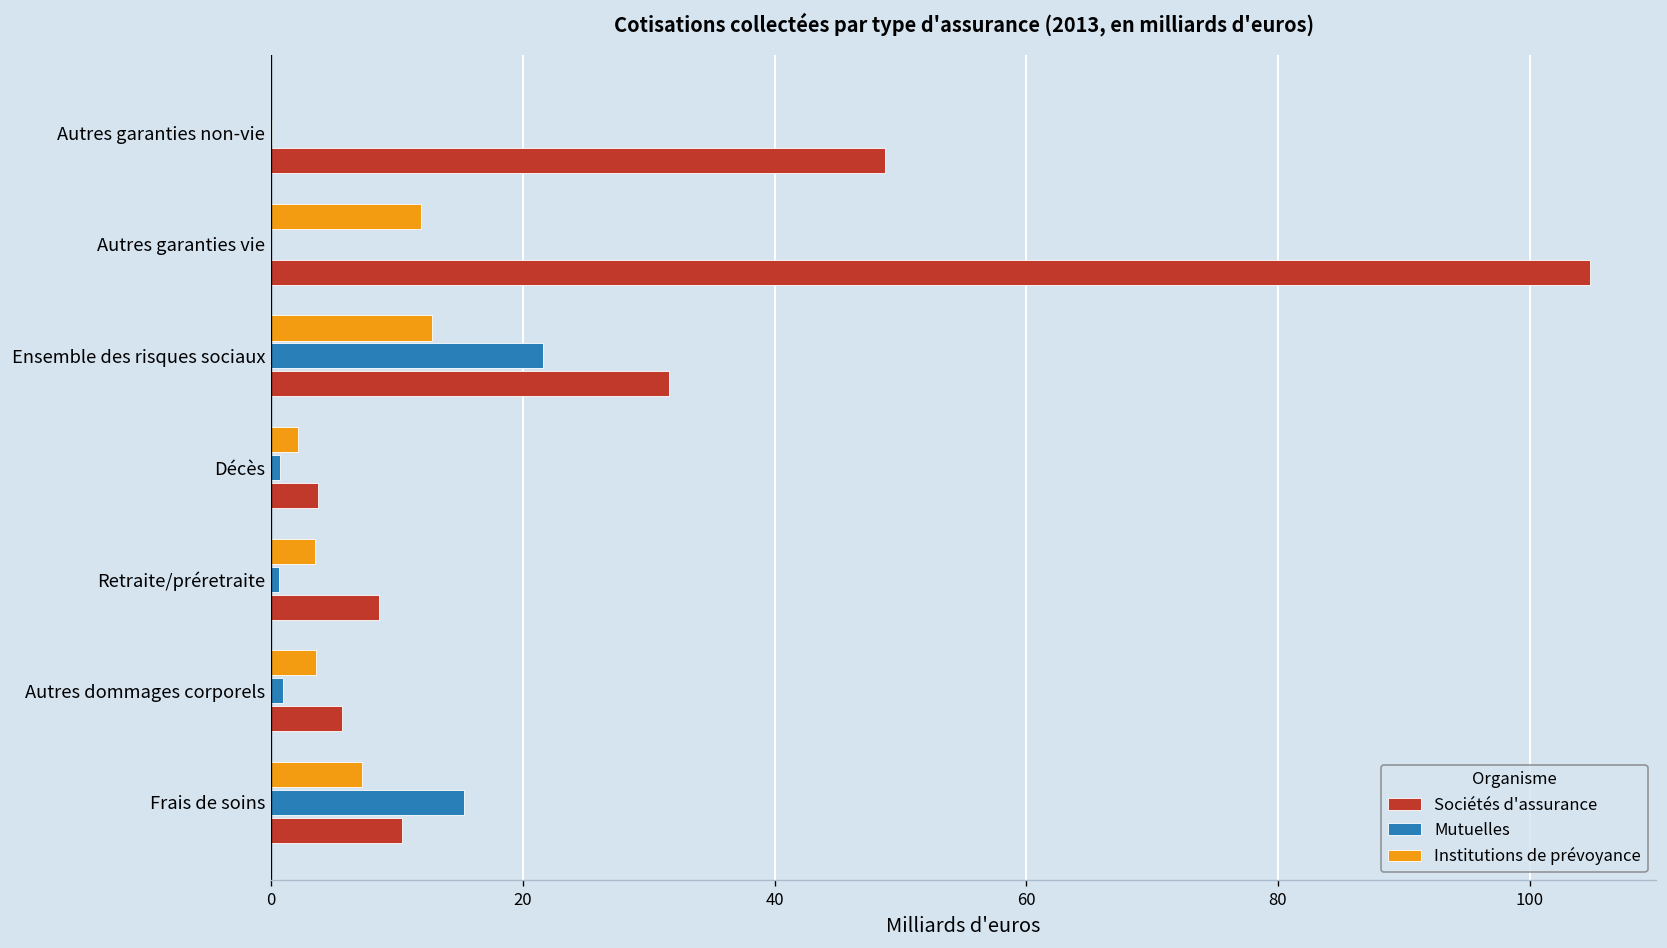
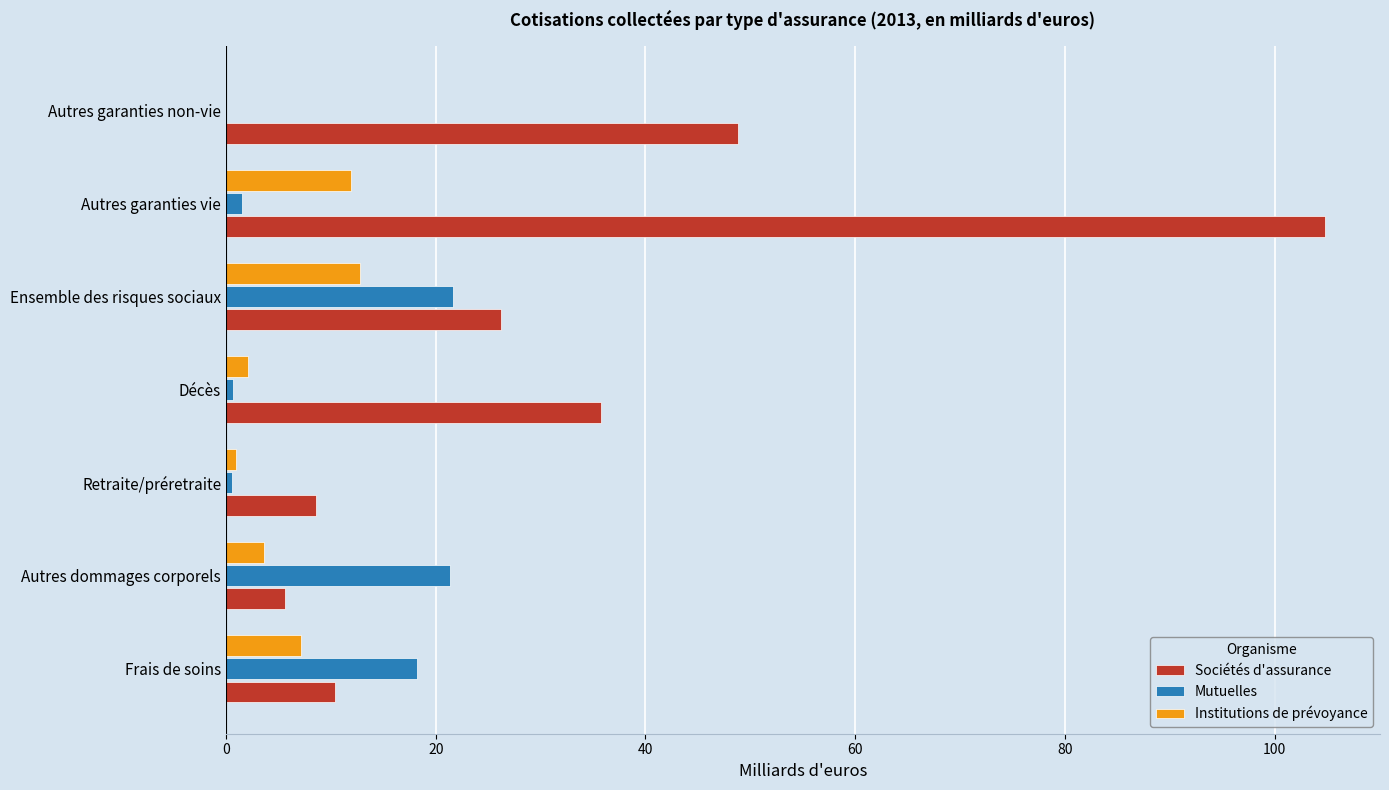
  {
    "Sociétés d'assurance": {
      "Autres garanties non-vie": 48.8,
      "Autres garanties vie": 104.8,
-     "Ensemble des risques sociaux": 31.6,
-     "Décès": 3.7,
+     "Ensemble des risques sociaux": 26.2,
+     "Décès": 35.8,
      "Retraite/préretraite": 8.6,
      "Autres dommages corporels": 5.6,
      "Frais de soins": 10.4
    },
    "Mutuelles": {
-     "Autres garanties vie": 0.0,
+     "Autres garanties vie": 1.6,
      "Ensemble des risques sociaux": 21.6,
      "Décès": 0.7,
      "Retraite/préretraite": 0.6,
-     "Autres dommages corporels": 0.9,
-     "Frais de soins": 15.3
+     "Autres dommages corporels": 21.4,
+     "Frais de soins": 18.2
    },
    "Institutions de prévoyance": {
      "Autres garanties non-vie": 0.0,
      "Autres garanties vie": 11.9,
      "Ensemble des risques sociaux": 12.8,
      "Décès": 2.1,
-     "Retraite/préretraite": 3.5,
+     "Retraite/préretraite": 1.0,
      "Autres dommages corporels": 3.6,
      "Frais de soins": 7.2
    }
  }
